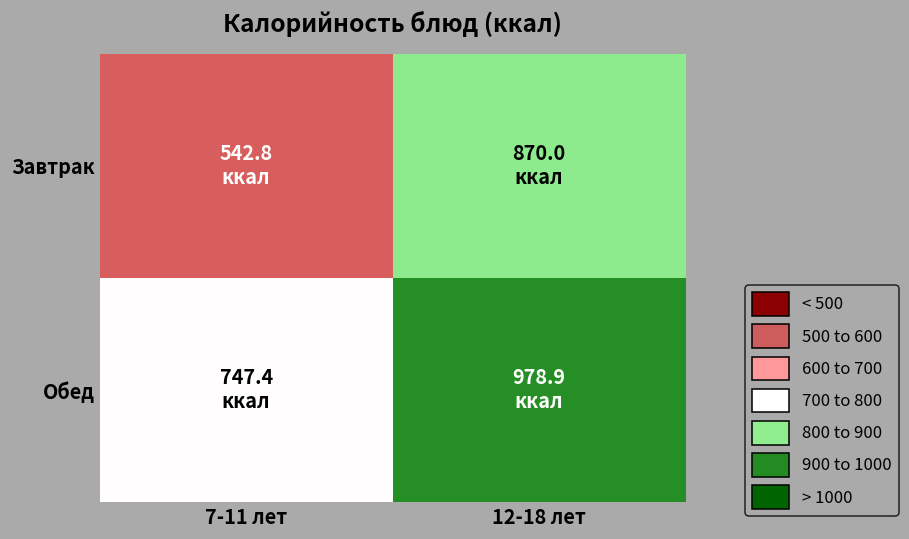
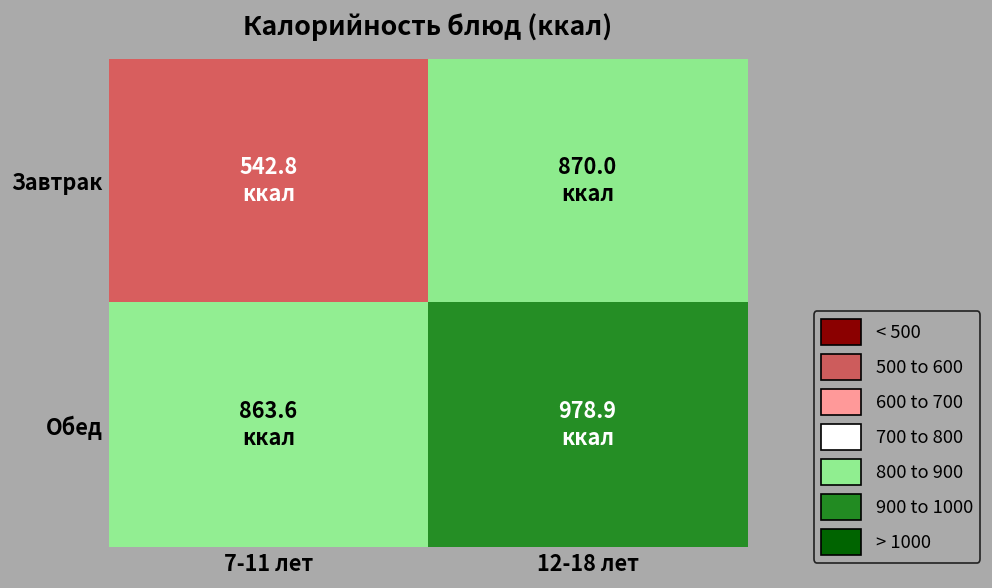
  {
    "Завтрак": {
      "7-11 лет": 542.8,
      "12-18 лет": 870.0
    },
    "Обед": {
-     "7-11 лет": 747.4,
+     "7-11 лет": 863.6,
      "12-18 лет": 978.9
    }
  }
